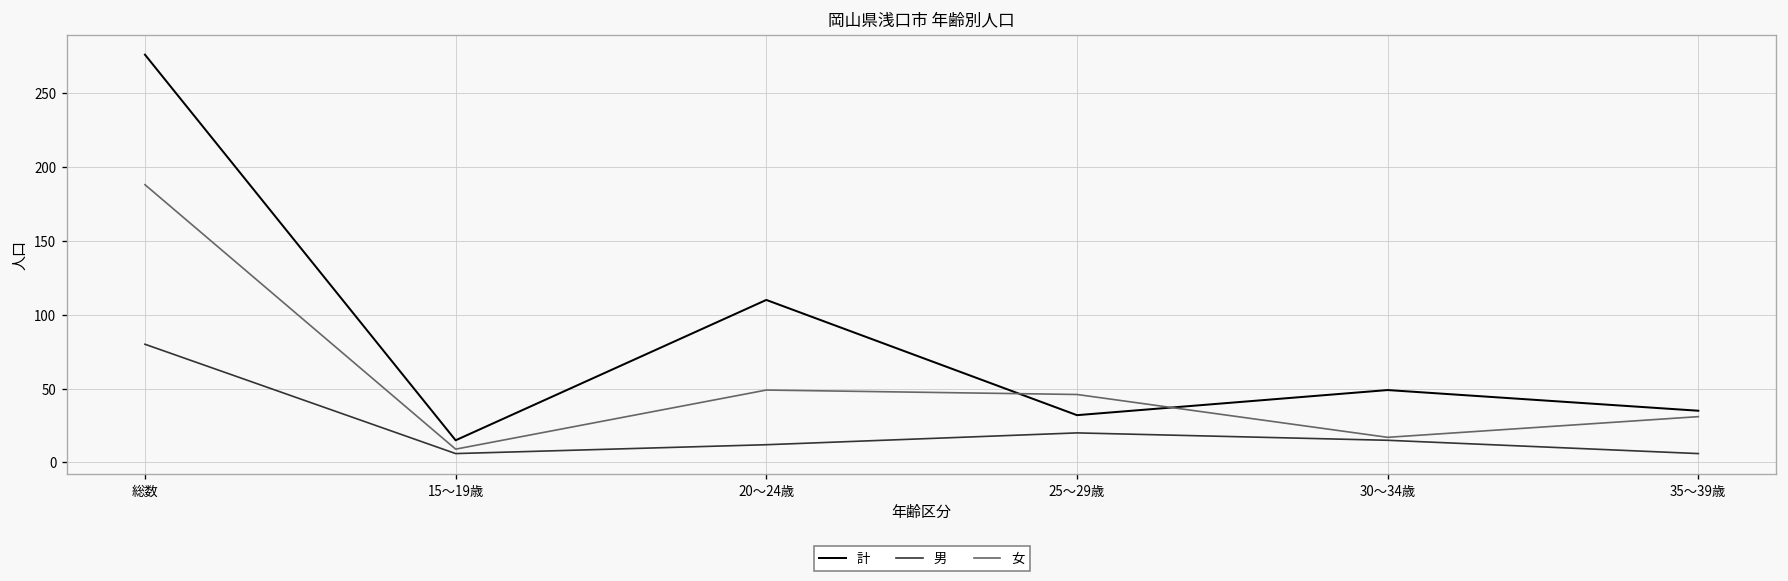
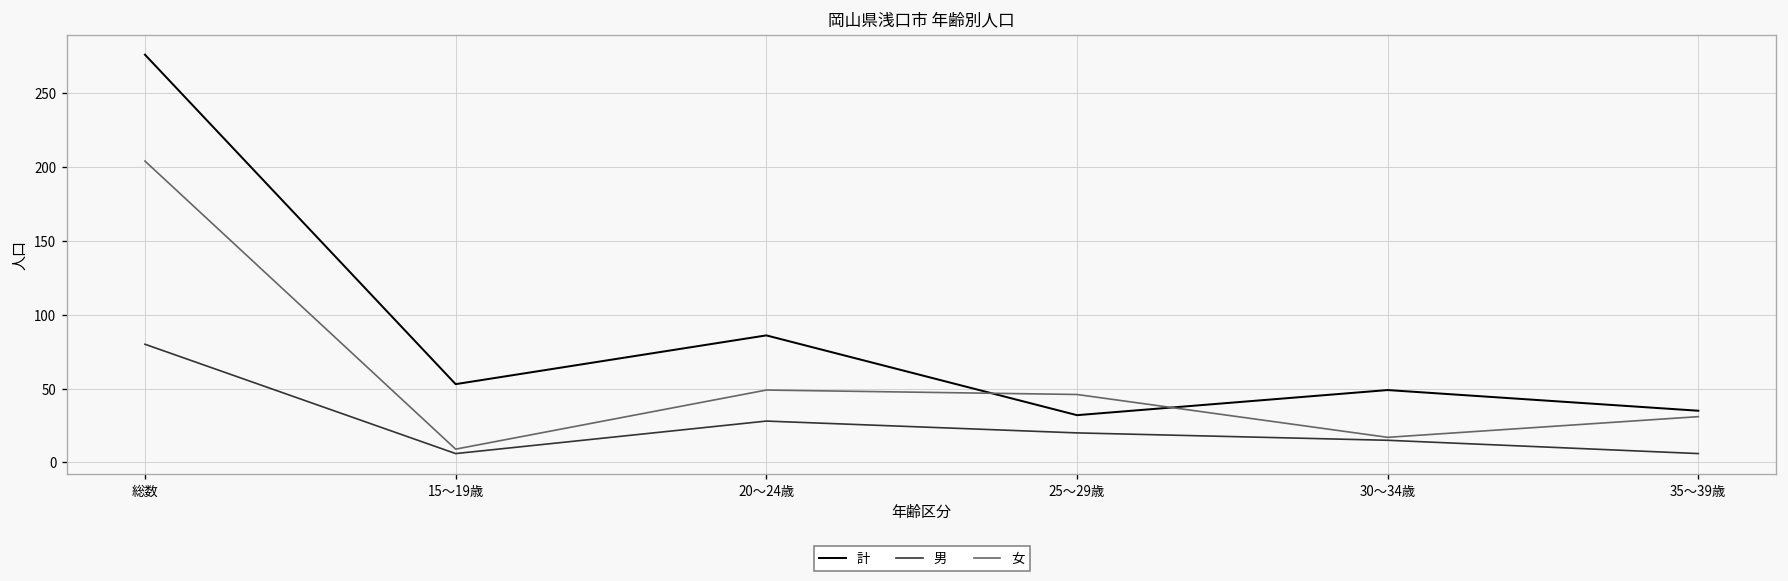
  {
    "計": {
      "総数": 276,
-     "15～19歳": 15,
-     "20～24歳": 110,
+     "15～19歳": 53,
+     "20～24歳": 86,
      "25～29歳": 32,
      "30～34歳": 49,
      "35～39歳": 35
    },
    "男": {
      "総数": 80,
      "15～19歳": 6,
-     "20～24歳": 12,
+     "20～24歳": 28,
      "25～29歳": 20,
      "35～39歳": 6
    },
    "女": {
-     "総数": 188,
+     "総数": 204,
      "15～19歳": 9,
      "20～24歳": 49,
      "25～29歳": 46,
      "35～39歳": 31
    }
  }
